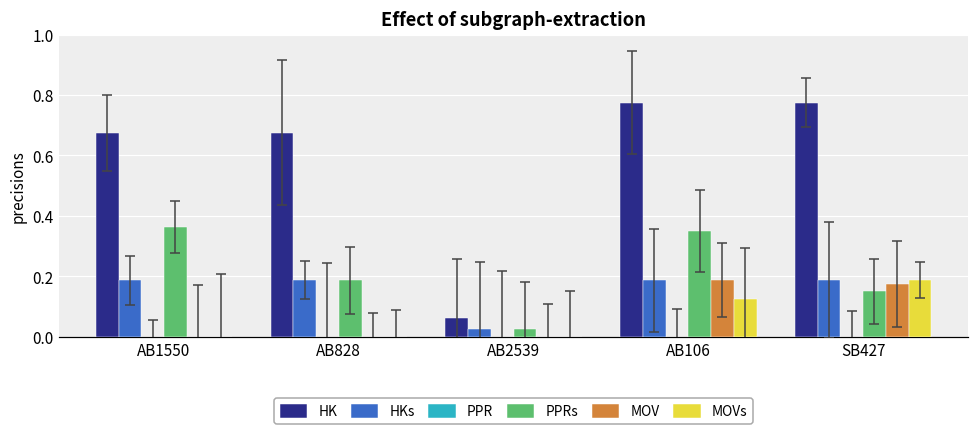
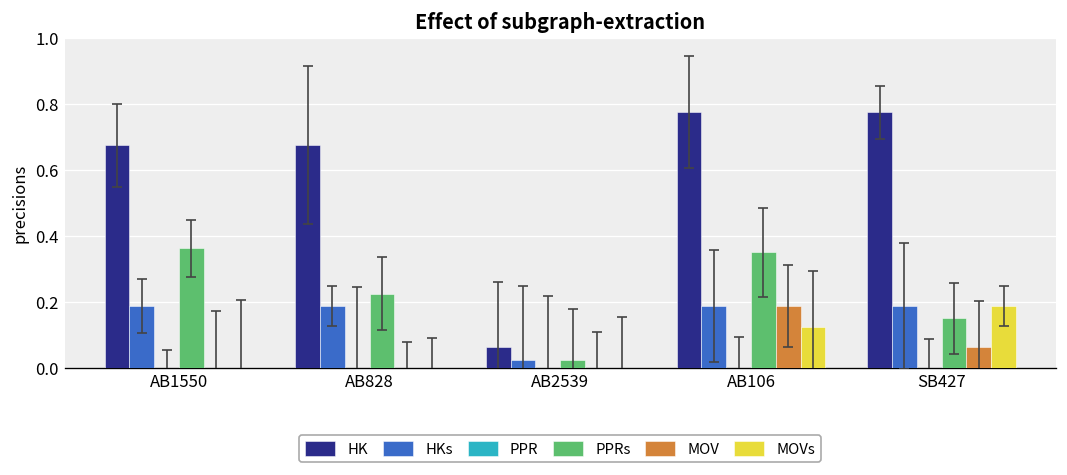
  {
    "HK": {
      "AB1550": 0.68,
      "AB828": 0.68,
      "AB2539": 0.06,
      "AB106": 0.78,
      "SB427": 0.78
    },
    "PPR": {
      "AB1550": 0.00,
      "AB828": 0.00,
      "AB2539": 0.00,
      "AB106": 0.00,
      "SB427": 0.00
    },
    "PPRs": {
      "AB1550": 0.36,
-     "AB828": 0.19,
+     "AB828": 0.23,
      "AB2539": 0.03,
      "AB106": 0.35,
      "SB427": 0.15
    },
    "MOV": {
      "AB1550": 0.00,
      "AB828": 0.00,
      "AB2539": 0.00,
      "AB106": 0.19,
-     "SB427": 0.18
+     "SB427": 0.06
    },
    "MOVs": {
      "AB1550": 0.00,
      "AB828": 0.00,
      "AB2539": 0.00,
      "AB106": 0.13,
      "SB427": 0.19
    }
  }
